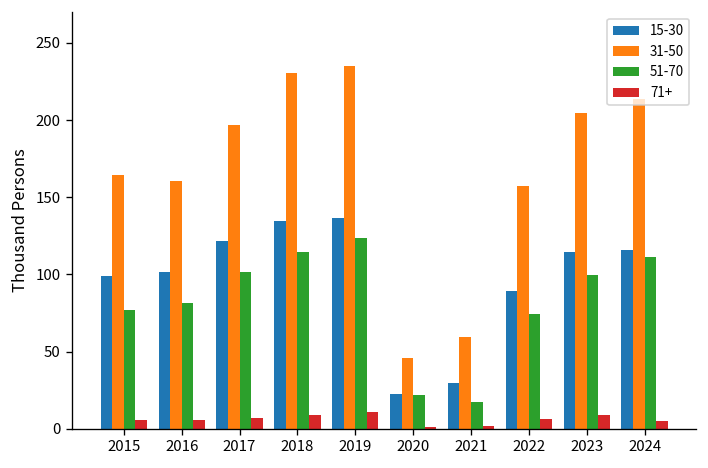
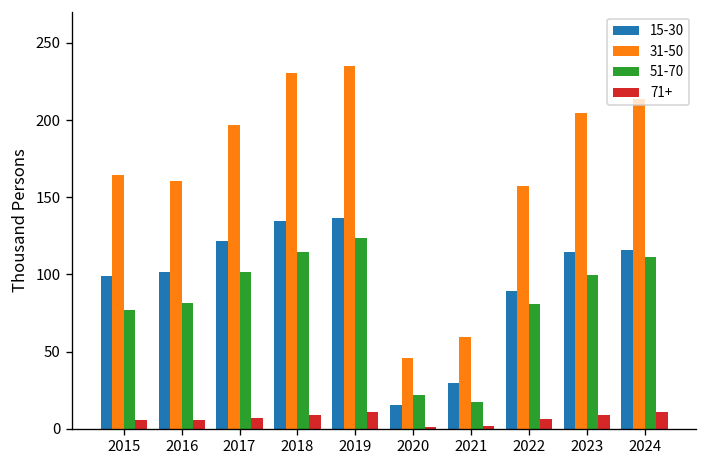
  {
    "15-30": {
      "2015": 99,
      "2016": 102,
      "2017": 121,
      "2018": 134,
      "2019": 137,
-     "2020": 22,
+     "2020": 15,
      "2021": 29,
      "2022": 90,
      "2023": 115,
      "2024": 115
    },
    "31-50": {
      "2015": 165,
      "2016": 161,
      "2017": 197,
      "2018": 230,
      "2019": 235,
      "2020": 46,
      "2021": 59,
      "2022": 157,
      "2023": 205,
      "2024": 213
    },
    "51-70": {
      "2015": 77,
      "2016": 82,
      "2017": 101,
      "2018": 114,
      "2019": 124,
      "2020": 22,
      "2021": 17,
-     "2022": 74,
+     "2022": 81,
      "2023": 100,
      "2024": 111
    },
    "71+": {
      "2015": 6,
      "2016": 6,
      "2017": 7,
      "2018": 9,
      "2019": 11,
      "2022": 6,
      "2023": 9,
-     "2024": 5
+     "2024": 11
    }
  }
